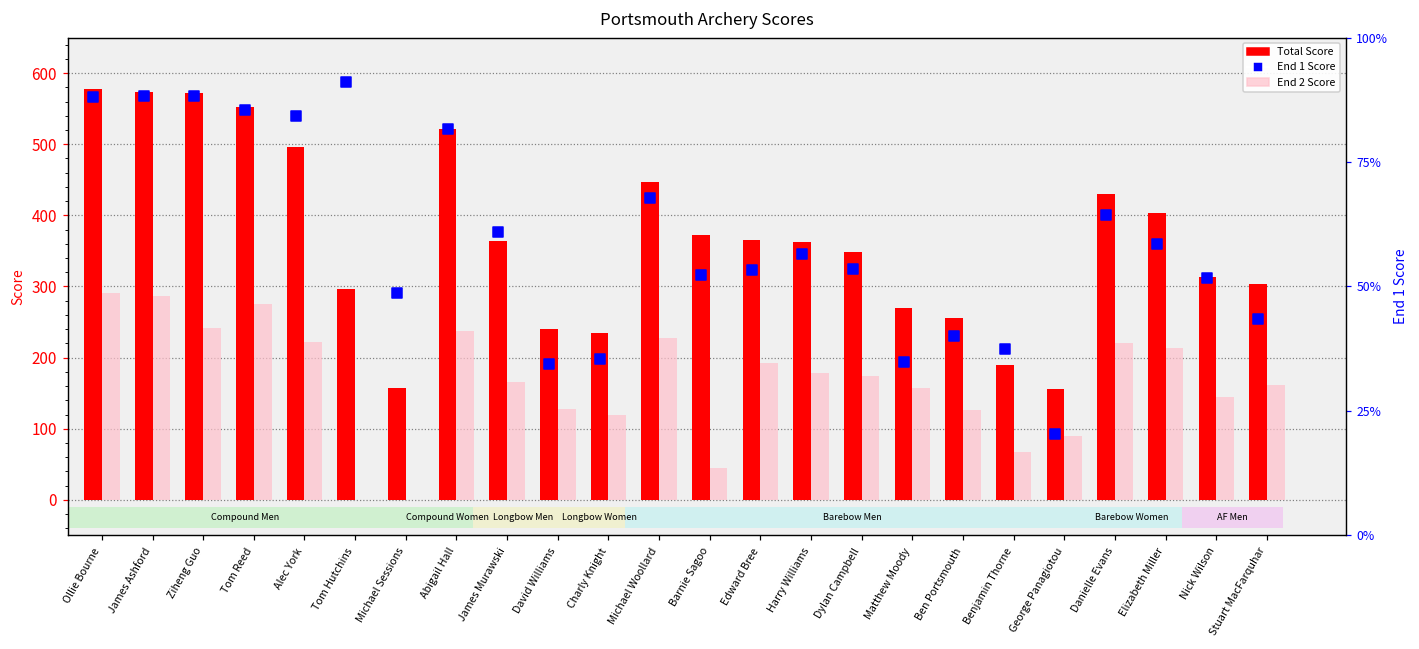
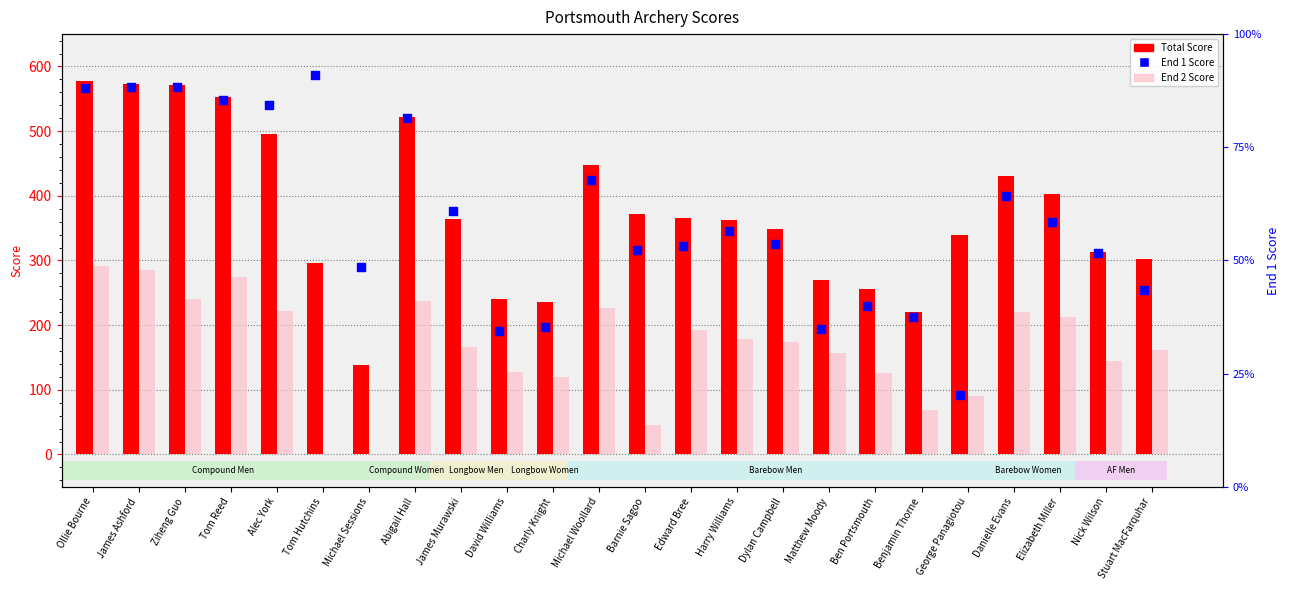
  {
    "Total Score": {
      "Ollie Bourne": 580,
      "James Ashford": 570,
      "Ziheng Guo": 570,
      "Tom Reed": 550,
      "Alec York": 500,
      "Tom Hutchins": 300,
-     "Michael Sessions": 160,
+     "Michael Sessions": 140,
      "Abigail Hall": 520,
      "James Murawski": 360,
      "David Williams": 240,
      "Charly Knight": 240,
      "Michael Woollard": 450,
      "Barnie Sagoo": 370,
      "Edward Bree": 370,
      "Harry Williams": 360,
      "Dylan Campbell": 350,
      "Matthew Moody": 270,
      "Ben Portsmouth": 260,
-     "Benjamin Thorne": 190,
-     "George Panagiotou": 160,
+     "Benjamin Thorne": 220,
+     "George Panagiotou": 340,
      "Danielle Evans": 430,
      "Elizabeth Miller": 400,
      "Nick Wilson": 310,
      "Stuart MacFarquhar": 300
    },
    "End 2 Score": {
      "Ollie Bourne": 290,
      "James Ashford": 290,
      "Ziheng Guo": 240,
      "Tom Reed": 280,
      "Alec York": 220,
      "Tom Hutchins": 0,
      "Michael Sessions": 0,
      "Abigail Hall": 240,
      "James Murawski": 170,
      "David Williams": 130,
      "Charly Knight": 120,
      "Michael Woollard": 230,
      "Barnie Sagoo": 50,
      "Edward Bree": 190,
      "Harry Williams": 180,
      "Dylan Campbell": 170,
      "Matthew Moody": 160,
      "Ben Portsmouth": 130,
      "Benjamin Thorne": 70,
      "George Panagiotou": 90,
      "Danielle Evans": 220,
      "Elizabeth Miller": 210,
      "Nick Wilson": 150,
      "Stuart MacFarquhar": 160
    }
  }
